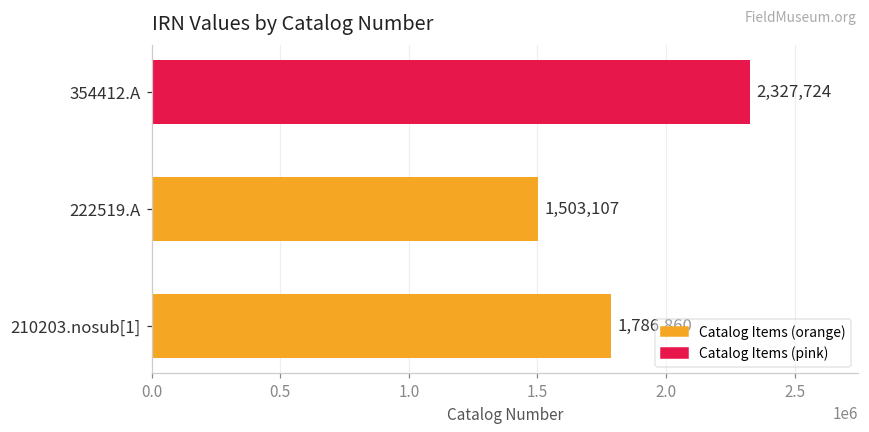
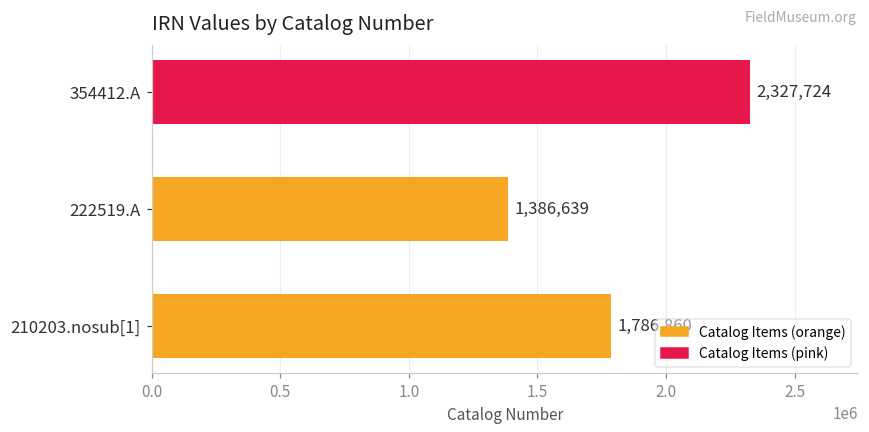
  {
    "354412.A": "2,327,724",
-   "222519.A": "1,503,107"
+   "222519.A": "1,386,639"
  }
